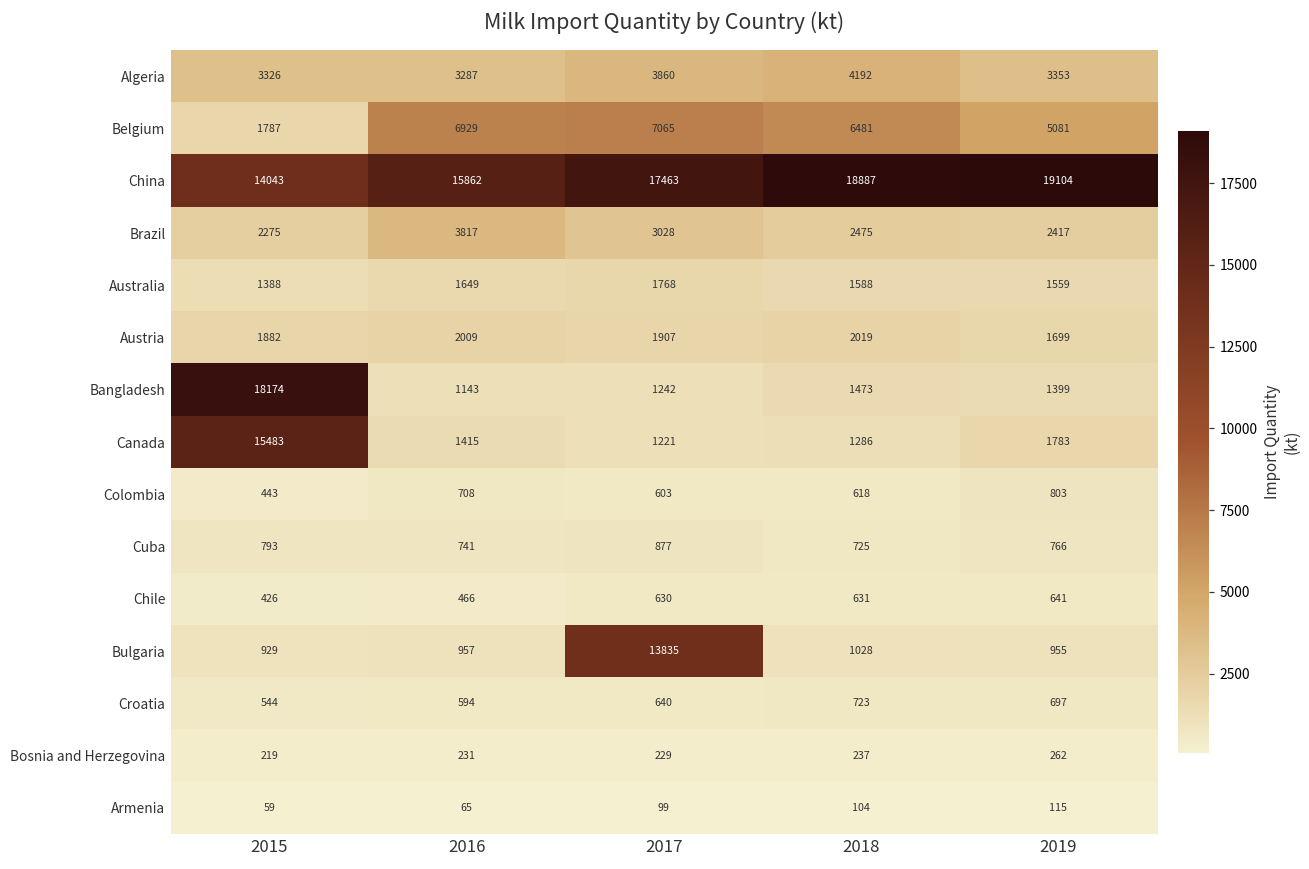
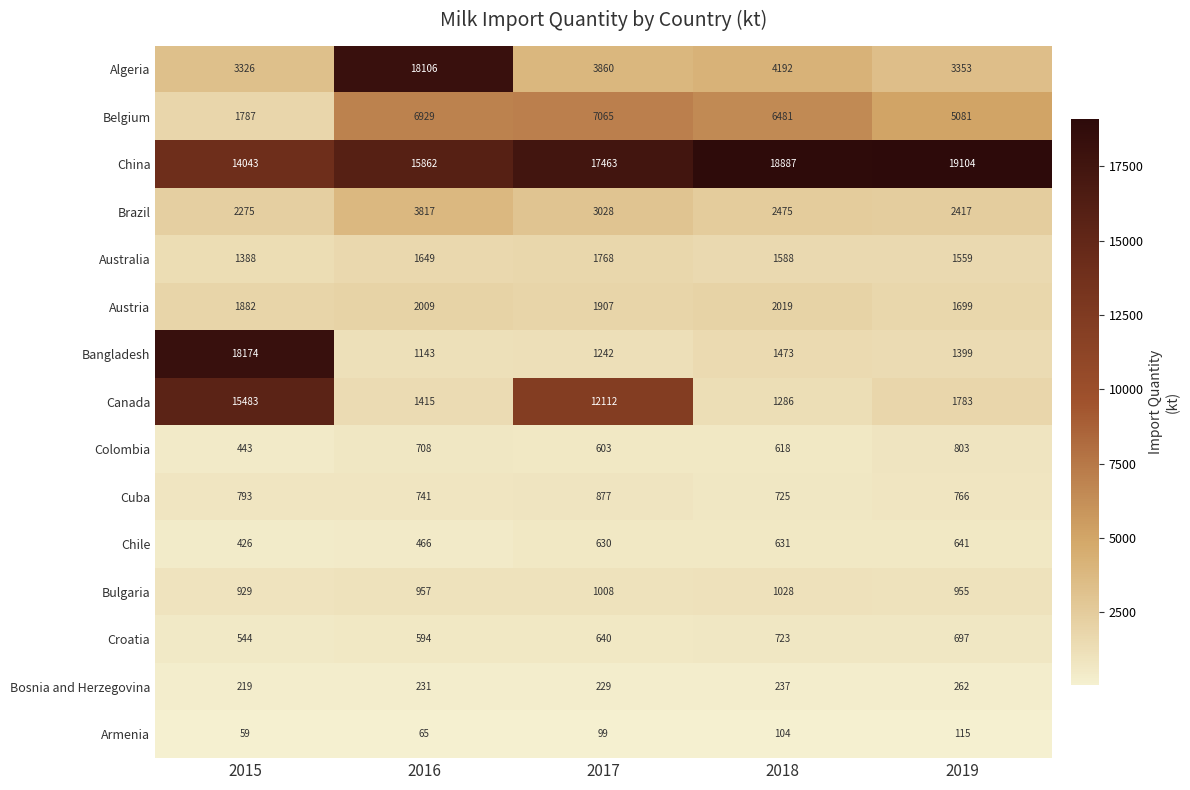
  {
    "Algeria": {
      "2015": 3326,
-     "2016": 3287,
+     "2016": 18106,
      "2017": 3860,
      "2018": 4192,
      "2019": 3353
    },
    "Belgium": {
      "2015": 1787,
      "2016": 6929,
      "2017": 7065,
      "2018": 6481,
      "2019": 5081
    },
    "China": {
      "2015": 14043,
      "2016": 15862,
      "2017": 17463,
      "2018": 18887,
      "2019": 19104
    },
    "Brazil": {
      "2015": 2275,
      "2016": 3817,
      "2017": 3028,
      "2018": 2475,
      "2019": 2417
    },
    "Australia": {
      "2015": 1388,
      "2016": 1649,
      "2017": 1768,
      "2018": 1588,
      "2019": 1559
    },
    "Austria": {
      "2015": 1882,
      "2016": 2009,
      "2017": 1907,
      "2018": 2019,
      "2019": 1699
    },
    "Bangladesh": {
      "2015": 18174,
      "2016": 1143,
      "2017": 1242,
      "2018": 1473,
      "2019": 1399
    },
    "Canada": {
      "2015": 15483,
      "2016": 1415,
-     "2017": 1221,
+     "2017": 12112,
      "2018": 1286,
      "2019": 1783
    },
    "Colombia": {
      "2015": 443,
      "2016": 708,
      "2017": 603,
      "2018": 618,
      "2019": 803
    },
    "Cuba": {
      "2015": 793,
      "2016": 741,
      "2017": 877,
      "2018": 725,
      "2019": 766
    },
    "Chile": {
      "2015": 426,
      "2016": 466,
      "2017": 630,
      "2018": 631,
      "2019": 641
    },
    "Bulgaria": {
      "2015": 929,
      "2016": 957,
-     "2017": 13835,
+     "2017": 1008,
      "2018": 1028,
      "2019": 955
    },
    "Croatia": {
      "2015": 544,
      "2016": 594,
      "2017": 640,
      "2018": 723,
      "2019": 697
    },
    "Bosnia and Herzegovina": {
      "2015": 219,
      "2016": 231,
      "2017": 229,
      "2018": 237,
      "2019": 262
    },
    "Armenia": {
      "2015": 59,
      "2016": 65,
      "2017": 99,
      "2018": 104,
      "2019": 115
    }
  }
